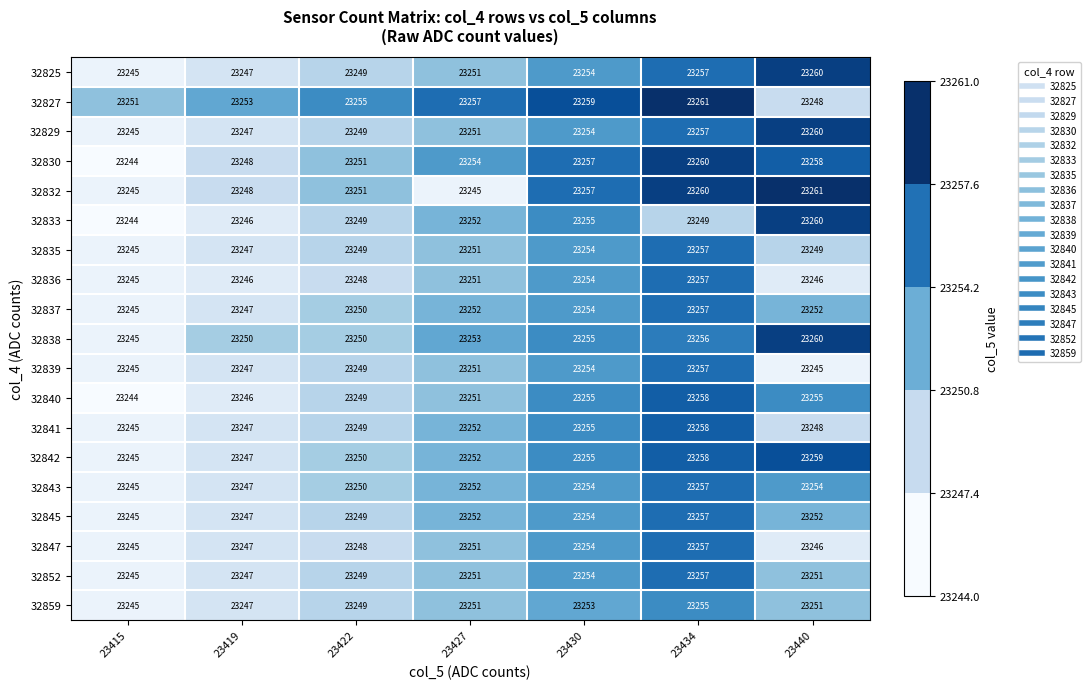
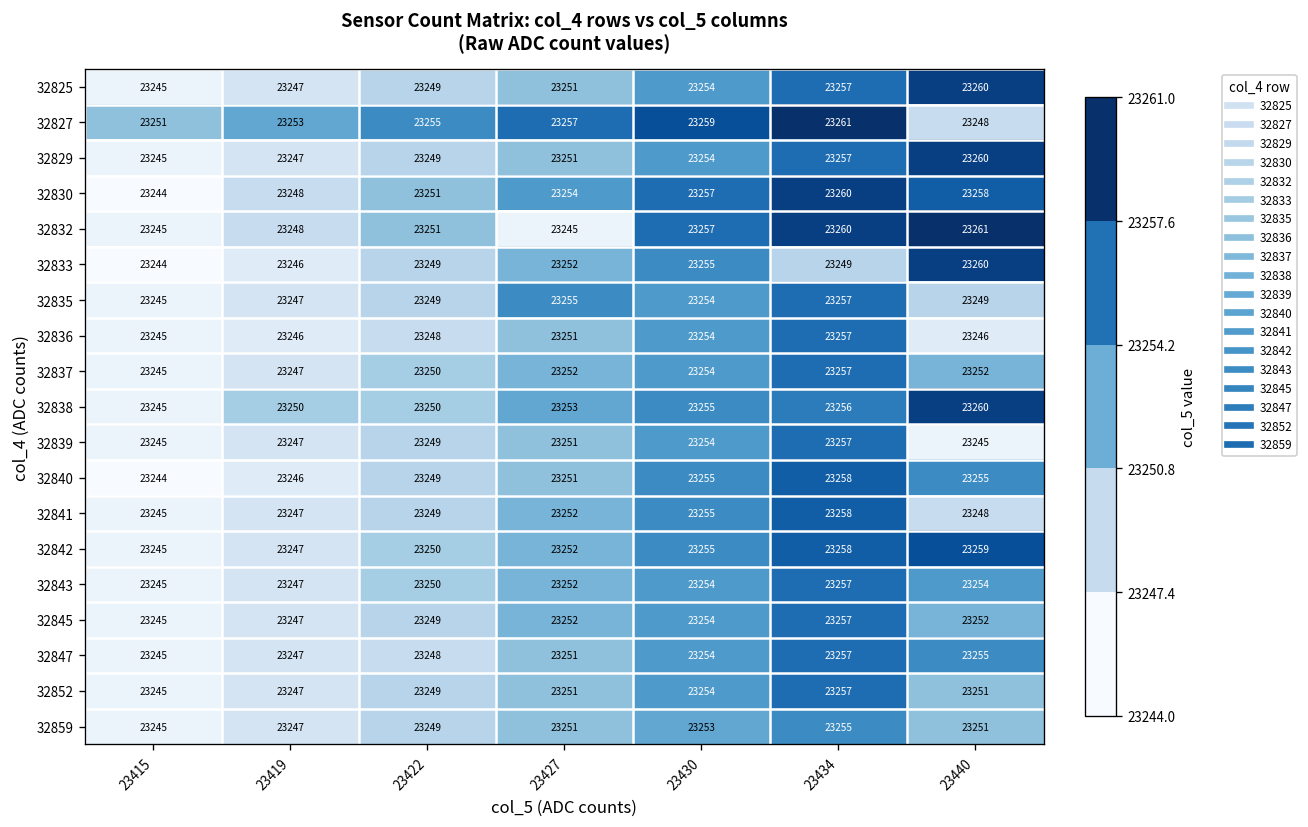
  {
    "32825": {
      "23415": 23245,
      "23419": 23247,
      "23422": 23249,
      "23427": 23251,
      "23430": 23254,
      "23434": 23257,
      "23440": 23260
    },
    "32827": {
      "23415": 23251,
      "23419": 23253,
      "23422": 23255,
      "23427": 23257,
      "23430": 23259,
      "23434": 23261,
      "23440": 23248
    },
    "32829": {
      "23415": 23245,
      "23419": 23247,
      "23422": 23249,
      "23427": 23251,
      "23430": 23254,
      "23434": 23257,
      "23440": 23260
    },
    "32830": {
      "23415": 23244,
      "23419": 23248,
      "23422": 23251,
      "23427": 23254,
      "23430": 23257,
      "23434": 23260,
      "23440": 23258
    },
    "32832": {
      "23415": 23245,
      "23419": 23248,
      "23422": 23251,
      "23427": 23245,
      "23430": 23257,
      "23434": 23260,
      "23440": 23261
    },
    "32833": {
      "23415": 23244,
      "23419": 23246,
      "23422": 23249,
      "23427": 23252,
      "23430": 23255,
      "23434": 23249,
      "23440": 23260
    },
    "32835": {
      "23415": 23245,
      "23419": 23247,
      "23422": 23249,
-     "23427": 23251,
+     "23427": 23255,
      "23430": 23254,
      "23434": 23257,
      "23440": 23249
    },
    "32836": {
      "23415": 23245,
      "23419": 23246,
      "23422": 23248,
      "23427": 23251,
      "23430": 23254,
      "23434": 23257,
      "23440": 23246
    },
    "32837": {
      "23415": 23245,
      "23419": 23247,
      "23422": 23250,
      "23427": 23252,
      "23430": 23254,
      "23434": 23257,
      "23440": 23252
    },
    "32838": {
      "23415": 23245,
      "23419": 23250,
      "23422": 23250,
      "23427": 23253,
      "23430": 23255,
      "23434": 23256,
      "23440": 23260
    },
    "32839": {
      "23415": 23245,
      "23419": 23247,
      "23422": 23249,
      "23427": 23251,
      "23430": 23254,
      "23434": 23257,
      "23440": 23245
    },
    "32840": {
      "23415": 23244,
      "23419": 23246,
      "23422": 23249,
      "23427": 23251,
      "23430": 23255,
      "23434": 23258,
      "23440": 23255
    },
    "32841": {
      "23415": 23245,
      "23419": 23247,
      "23422": 23249,
      "23427": 23252,
      "23430": 23255,
      "23434": 23258,
      "23440": 23248
    },
    "32842": {
      "23415": 23245,
      "23419": 23247,
      "23422": 23250,
      "23427": 23252,
      "23430": 23255,
      "23434": 23258,
      "23440": 23259
    },
    "32843": {
      "23415": 23245,
      "23419": 23247,
      "23422": 23250,
      "23427": 23252,
      "23430": 23254,
      "23434": 23257,
      "23440": 23254
    },
    "32845": {
      "23415": 23245,
      "23419": 23247,
      "23422": 23249,
      "23427": 23252,
      "23430": 23254,
      "23434": 23257,
      "23440": 23252
    },
    "32847": {
      "23415": 23245,
      "23419": 23247,
      "23422": 23248,
      "23427": 23251,
      "23430": 23254,
      "23434": 23257,
-     "23440": 23246
+     "23440": 23255
    },
    "32852": {
      "23415": 23245,
      "23419": 23247,
      "23422": 23249,
      "23427": 23251,
      "23430": 23254,
      "23434": 23257,
      "23440": 23251
    },
    "32859": {
      "23415": 23245,
      "23419": 23247,
      "23422": 23249,
      "23427": 23251,
      "23430": 23253,
      "23434": 23255,
      "23440": 23251
    }
  }
